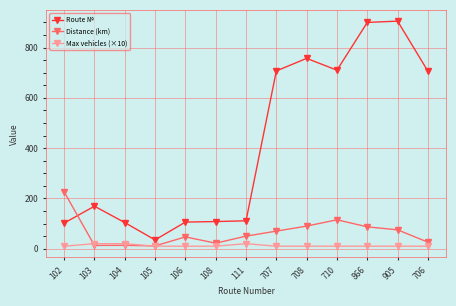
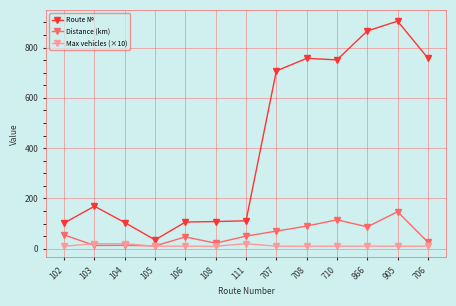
  {
    "Route №": {
      "102": 100,
      "103": 170,
      "104": 100,
      "105": 40,
      "106": 110,
      "108": 110,
      "111": 110,
      "707": 710,
      "708": 760,
-     "710": 710,
-     "866": 900,
+     "710": 750,
+     "866": 870,
      "905": 910,
-     "706": 710
+     "706": 760
    },
    "Distance (km)": {
-     "102": 230,
+     "102": 60,
      "106": 50,
      "108": 20,
      "111": 50,
      "707": 70,
      "708": 90,
      "710": 120,
      "866": 90,
-     "905": 80,
+     "905": 150,
      "706": 30
    },
    "Max vehicles (×10)": {
      "102": 10,
      "106": 10,
      "108": 10,
      "111": 20,
      "707": 10,
      "708": 10,
      "710": 10,
      "866": 10,
      "905": 10,
      "706": 10
    }
  }
